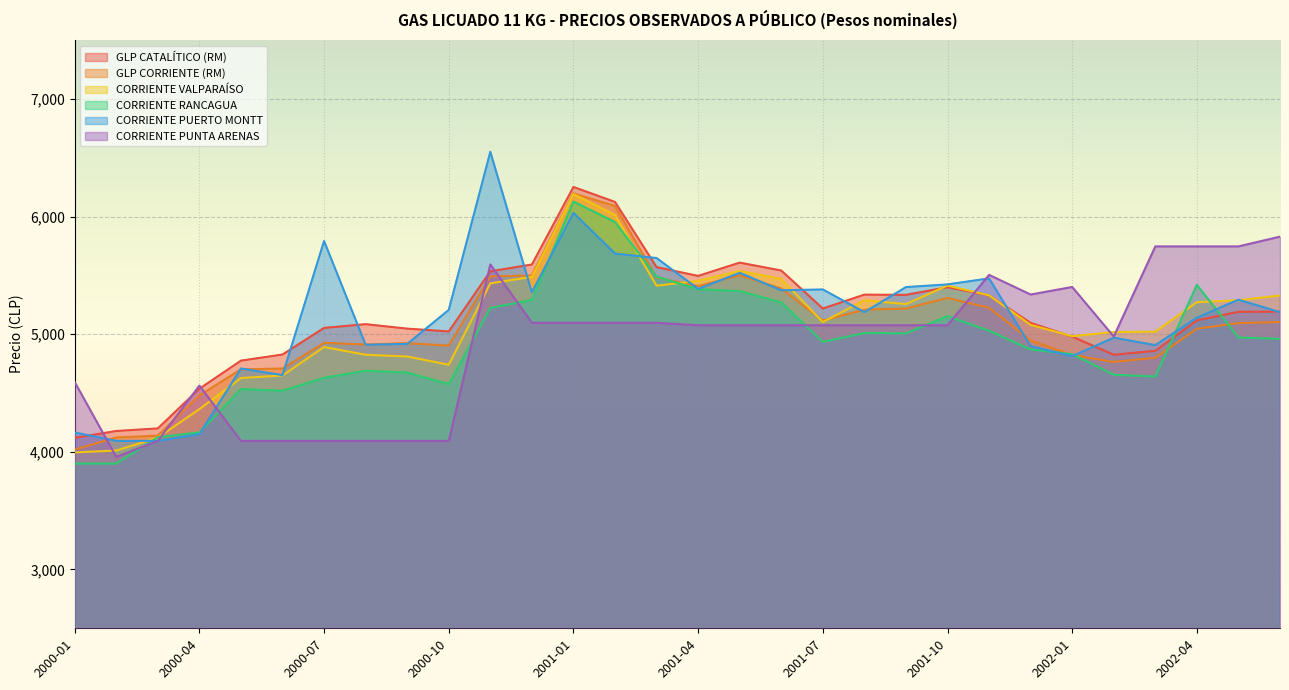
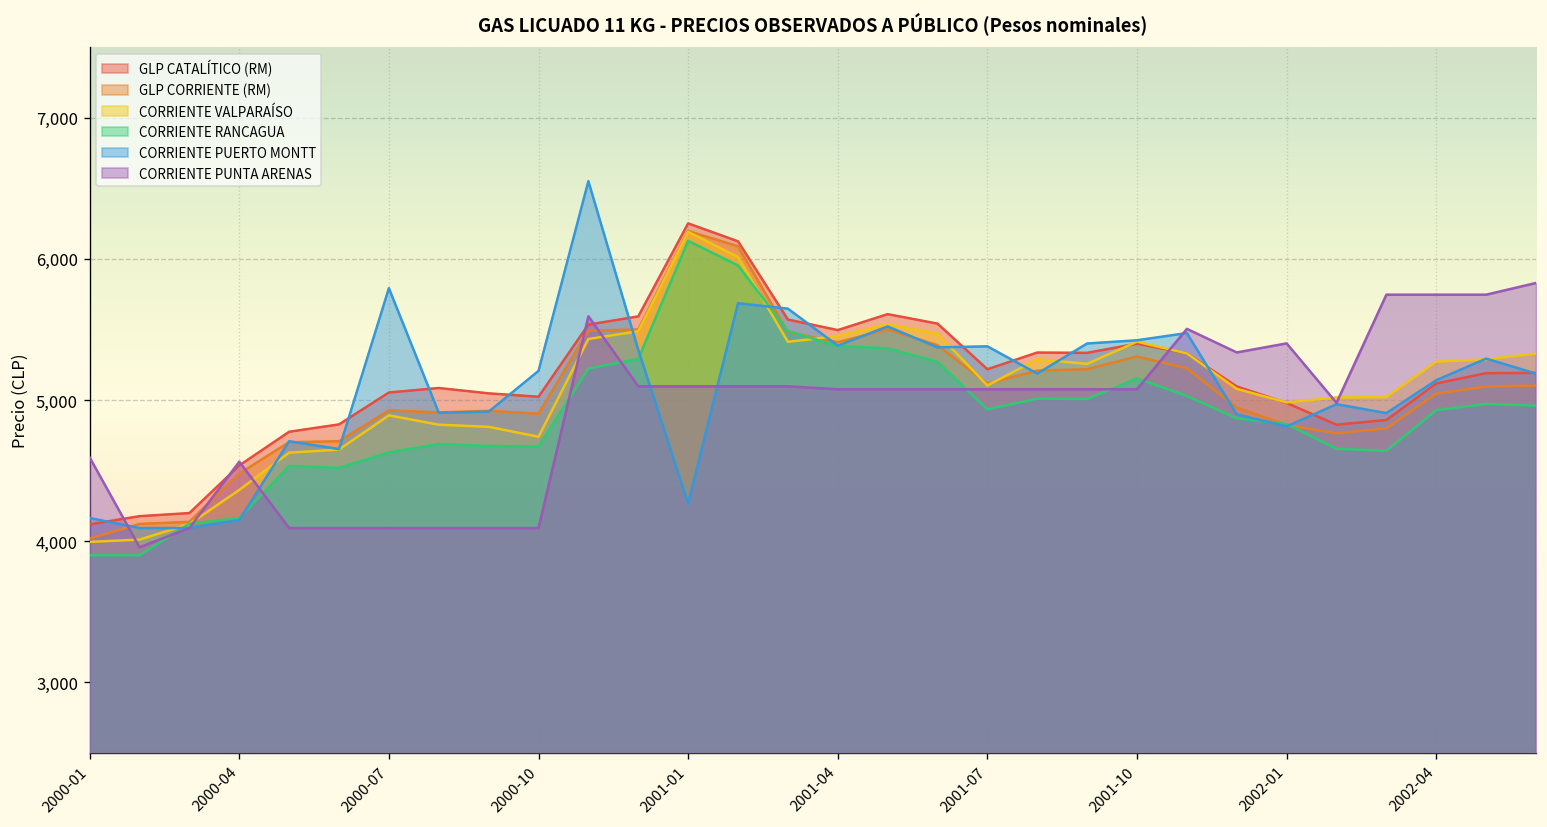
  {
    "CORRIENTE RANCAGUA": {
      "2000-01": "3,900",
      "2000-07": "4,630",
-     "2000-10": "4,580",
+     "2000-10": "4,670",
      "2001-01": "6,130",
      "2001-07": "4,930",
      "2001-10": "5,150",
-     "2002-04": "5,420"
+     "2002-04": "4,930"
    },
    "CORRIENTE PUERTO MONTT": {
      "2000-01": "4,160",
      "2000-07": "5,790",
      "2000-10": "5,210",
-     "2001-01": "6,030",
+     "2001-01": "4,270",
      "2001-07": "5,380",
      "2002-04": "5,140"
    },
    "CORRIENTE PUNTA ARENAS": {
      "2000-01": "4,590",
      "2000-04": "4,560",
      "2000-07": "4,090",
      "2000-10": "4,090",
      "2001-01": "5,100",
      "2001-04": "5,080",
      "2001-07": "5,080",
      "2001-10": "5,080",
      "2002-01": "5,400",
      "2002-04": "5,750"
    }
  }
